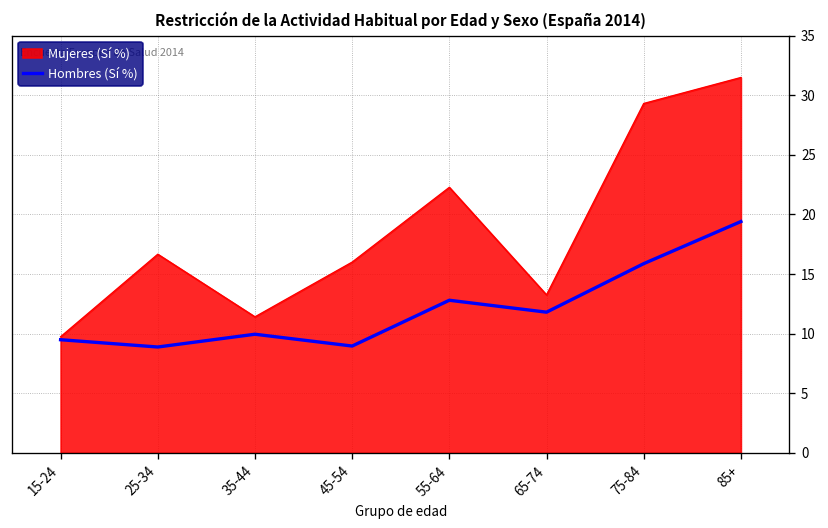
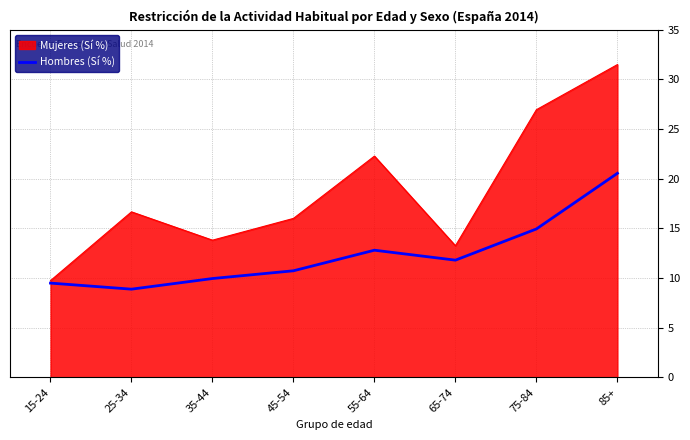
  {
    "Mujeres (Sí %)": {
      "25-34": 17,
-     "35-44": 11,
+     "35-44": 14,
      "45-54": 16,
      "55-64": 22,
      "65-74": 13,
-     "75-84": 29,
+     "75-84": 27,
      "85+": 31
    },
    "Hombres (Sí %)": {
      "25-34": 9,
      "35-44": 10,
-     "45-54": 9,
+     "45-54": 11,
      "55-64": 13,
      "65-74": 12,
-     "75-84": 16,
-     "85+": 19
+     "75-84": 15,
+     "85+": 21
    }
  }
